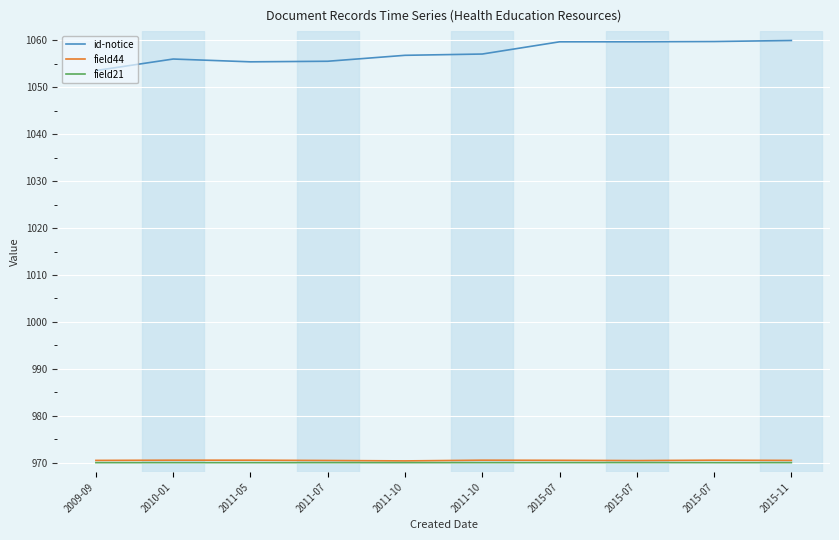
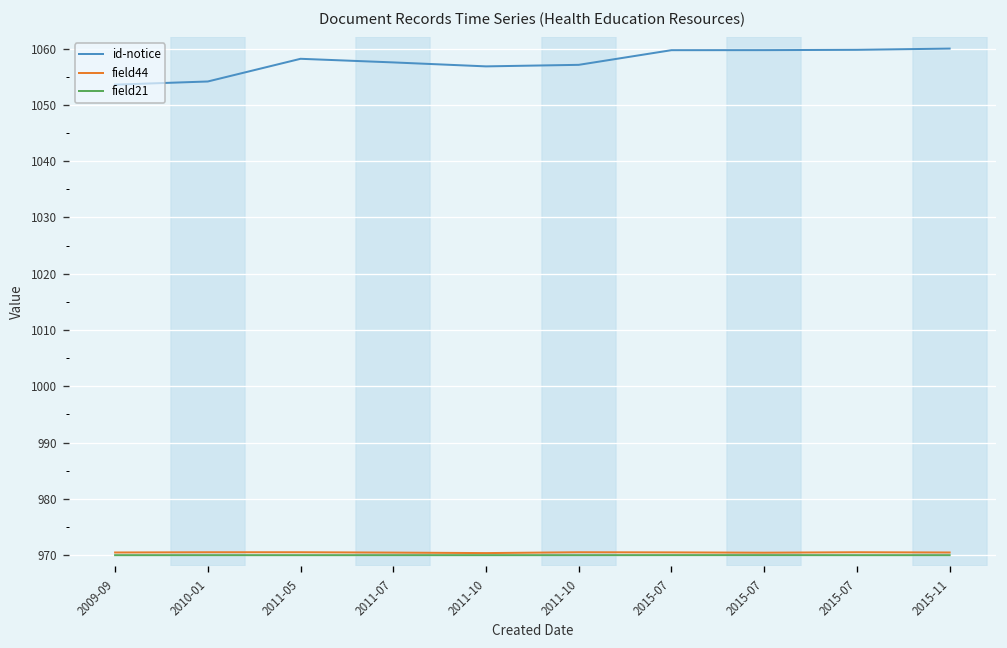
  {
    "id-notice": {
-     "2010-01": 1056,
-     "2011-05": 1055,
-     "2011-07": 1056,
+     "2010-01": 1054,
+     "2011-05": 1058,
+     "2011-07": 1058,
      "2015-11": 1060
    }
  }
